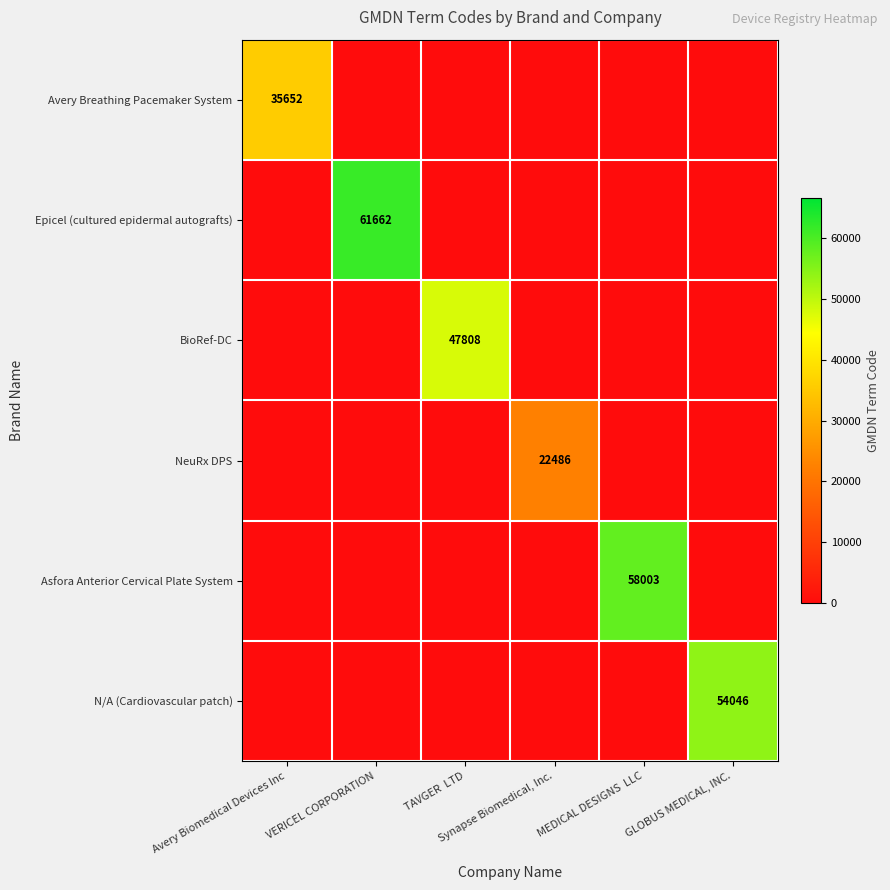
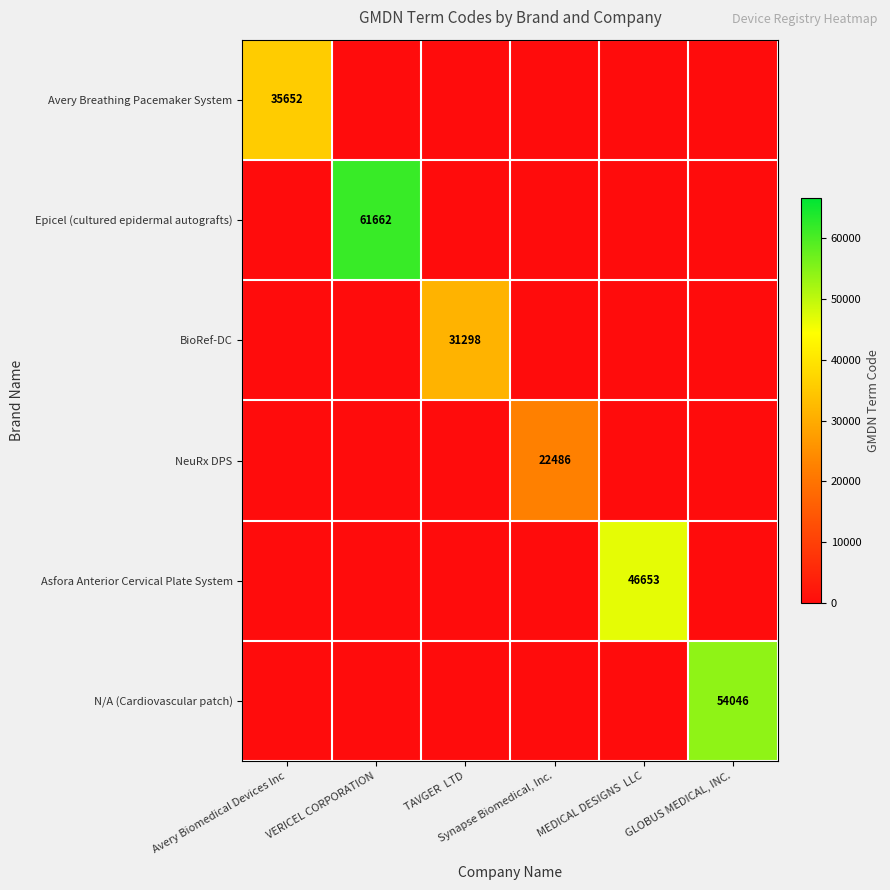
  {
    "Avery Breathing Pacemaker System": {
      "Avery Biomedical Devices Inc": 35652
    },
    "Epicel (cultured epidermal autografts)": {
      "VERICEL CORPORATION": 61662
    },
    "BioRef-DC": {
-     "TAVGER LTD": 47808
+     "TAVGER LTD": 31298
    },
    "NeuRx DPS": {
      "Synapse Biomedical, Inc.": 22486
    },
    "Asfora Anterior Cervical Plate System": {
-     "MEDICAL DESIGNS LLC": 58003
+     "MEDICAL DESIGNS LLC": 46653
    },
    "N/A (Cardiovascular patch)": {
      "GLOBUS MEDICAL, INC.": 54046
    }
  }
